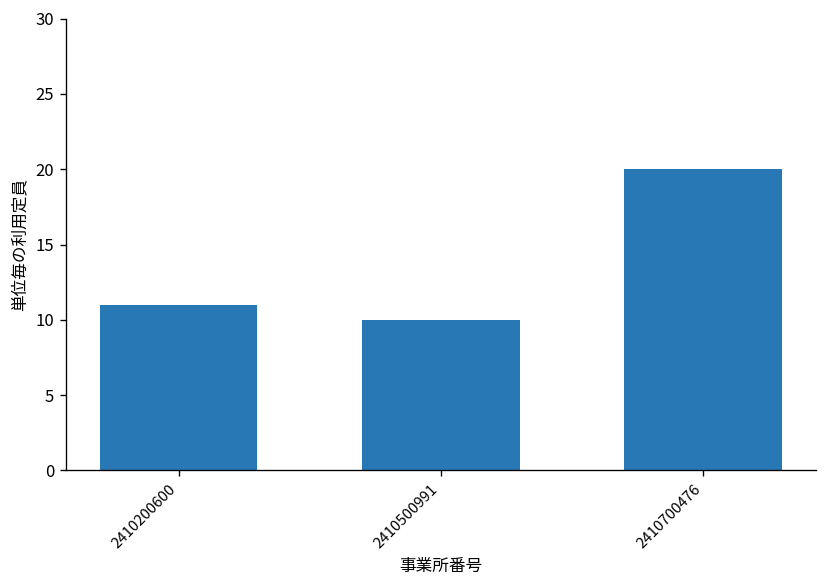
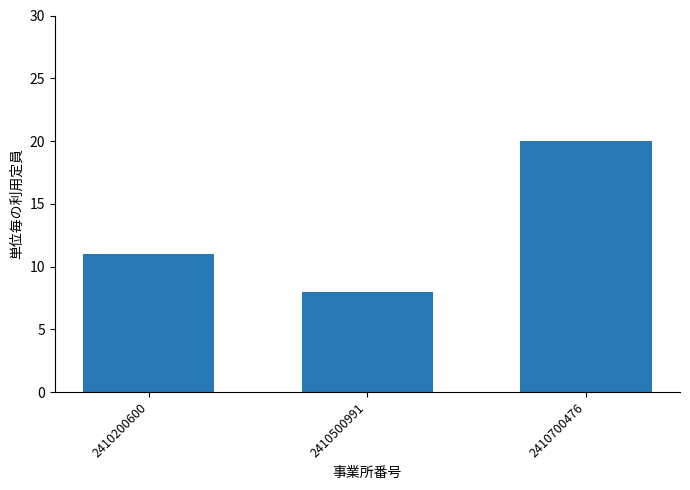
  {
    "2410200600": 11,
-   "2410500991": 10,
+   "2410500991": 8,
    "2410700476": 20
  }
